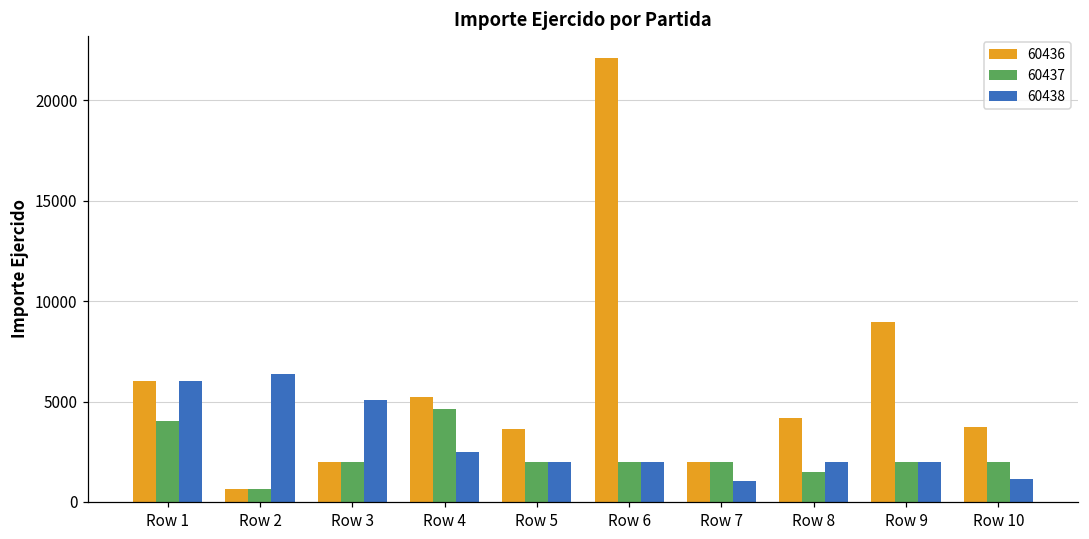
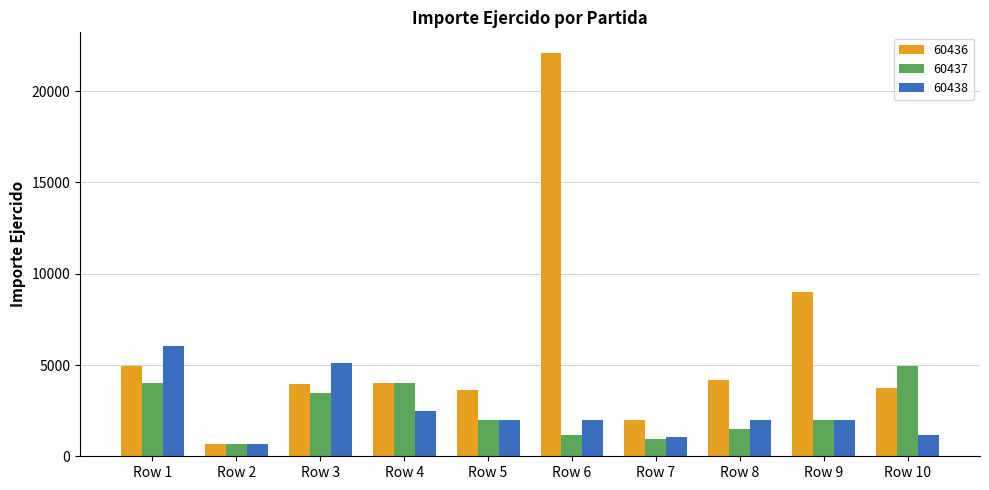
  {
    "60436": {
-     "Row 1": 6000,
+     "Row 1": 4900,
      "Row 2": 700,
-     "Row 3": 2000,
-     "Row 4": 5200,
+     "Row 3": 4000,
+     "Row 4": 4000,
      "Row 5": 3600,
      "Row 6": 22100,
      "Row 7": 2000,
      "Row 8": 4200,
      "Row 9": 9000,
      "Row 10": 3700
    },
    "60437": {
      "Row 1": 4000,
      "Row 2": 700,
-     "Row 3": 2000,
-     "Row 4": 4600,
+     "Row 3": 3500,
+     "Row 4": 4000,
      "Row 5": 2000,
-     "Row 6": 2000,
-     "Row 7": 2000,
+     "Row 6": 1200,
+     "Row 7": 900,
      "Row 8": 1500,
      "Row 9": 2000,
-     "Row 10": 2000
+     "Row 10": 5000
    },
    "60438": {
      "Row 1": 6000,
-     "Row 2": 6400,
+     "Row 2": 700,
      "Row 3": 5100,
      "Row 4": 2500,
      "Row 5": 2000,
      "Row 6": 2000,
      "Row 7": 1000,
      "Row 8": 2000,
      "Row 9": 2000,
      "Row 10": 1200
    }
  }
